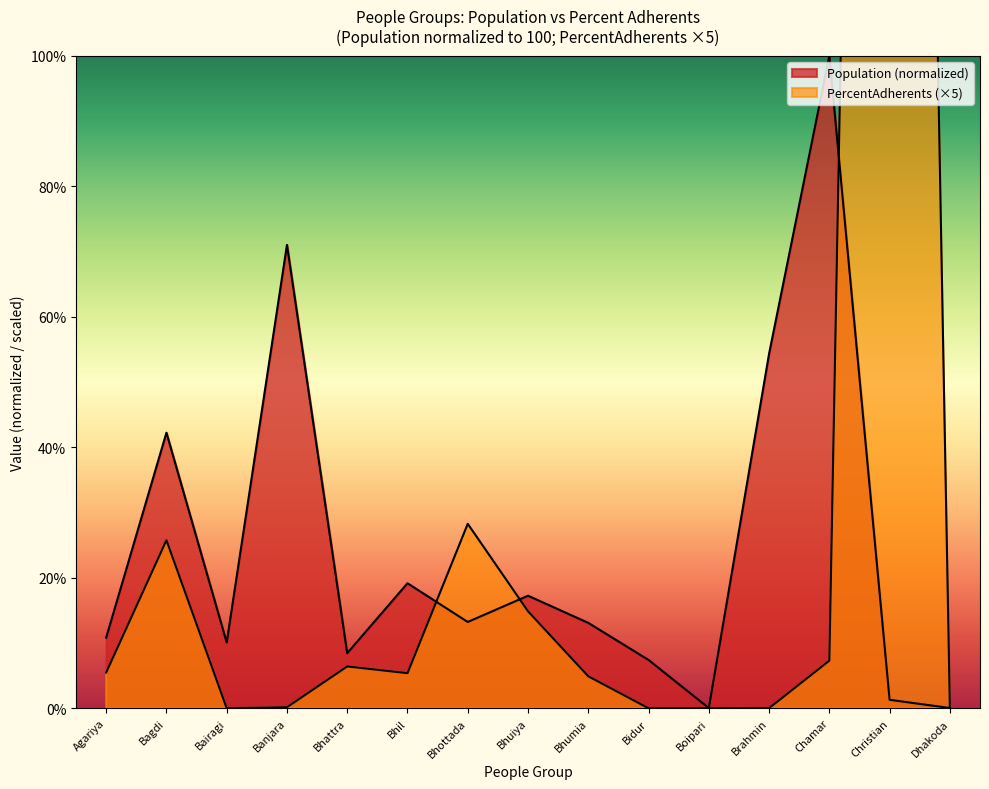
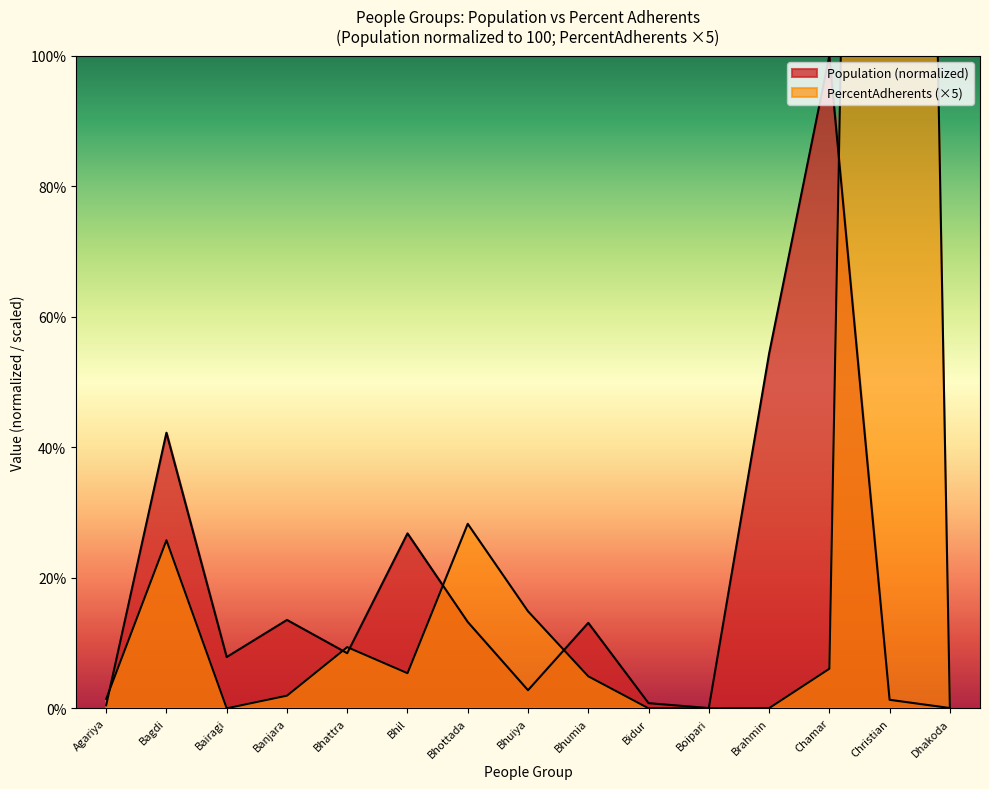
  {
    "Population (normalized)": {
-     "Agariya": "11%",
+     "Agariya": "0%",
      "Bagdi": "42%",
-     "Bairagi": "10%",
-     "Banjara": "71%",
+     "Bairagi": "8%",
+     "Banjara": "14%",
      "Bhattra": "8%",
-     "Bhil": "19%",
+     "Bhil": "27%",
      "Bhottada": "13%",
-     "Bhuiya": "17%",
+     "Bhuiya": "3%",
      "Bhumia": "13%",
-     "Bidur": "7%",
+     "Bidur": "1%",
      "Brahmin": "54%",
      "Chamar": "100%",
      "Christian": "1%"
    },
    "PercentAdherents (×5)": {
-     "Agariya": "5%",
+     "Agariya": "1%",
      "Bagdi": "26%",
      "Bairagi": "0%",
-     "Banjara": "0%",
-     "Bhattra": "6%",
+     "Banjara": "2%",
+     "Bhattra": "9%",
      "Bhil": "5%",
      "Bhottada": "28%",
      "Bhuiya": "15%",
      "Bhumia": "5%",
      "Bidur": "0%",
      "Brahmin": "0%",
-     "Chamar": "7%"
+     "Chamar": "6%"
    }
  }
